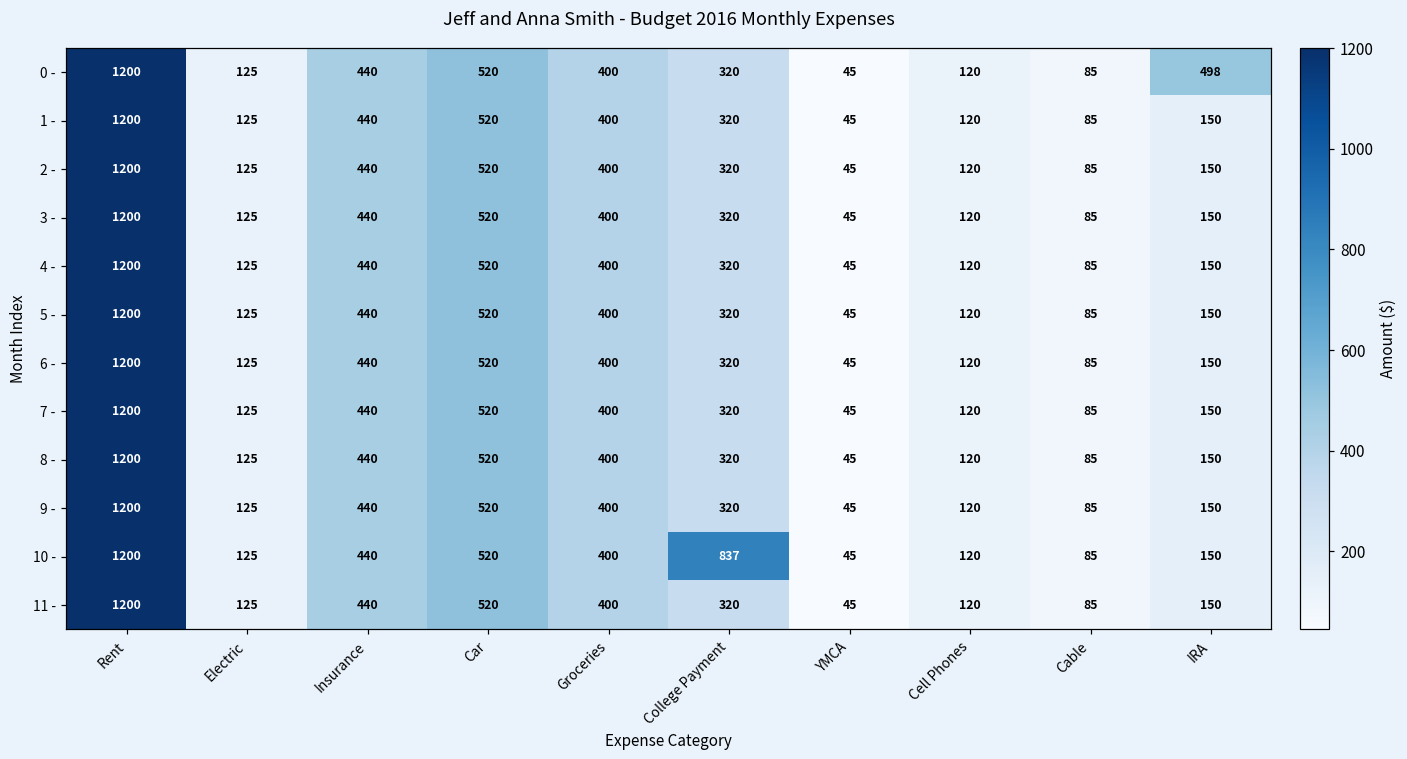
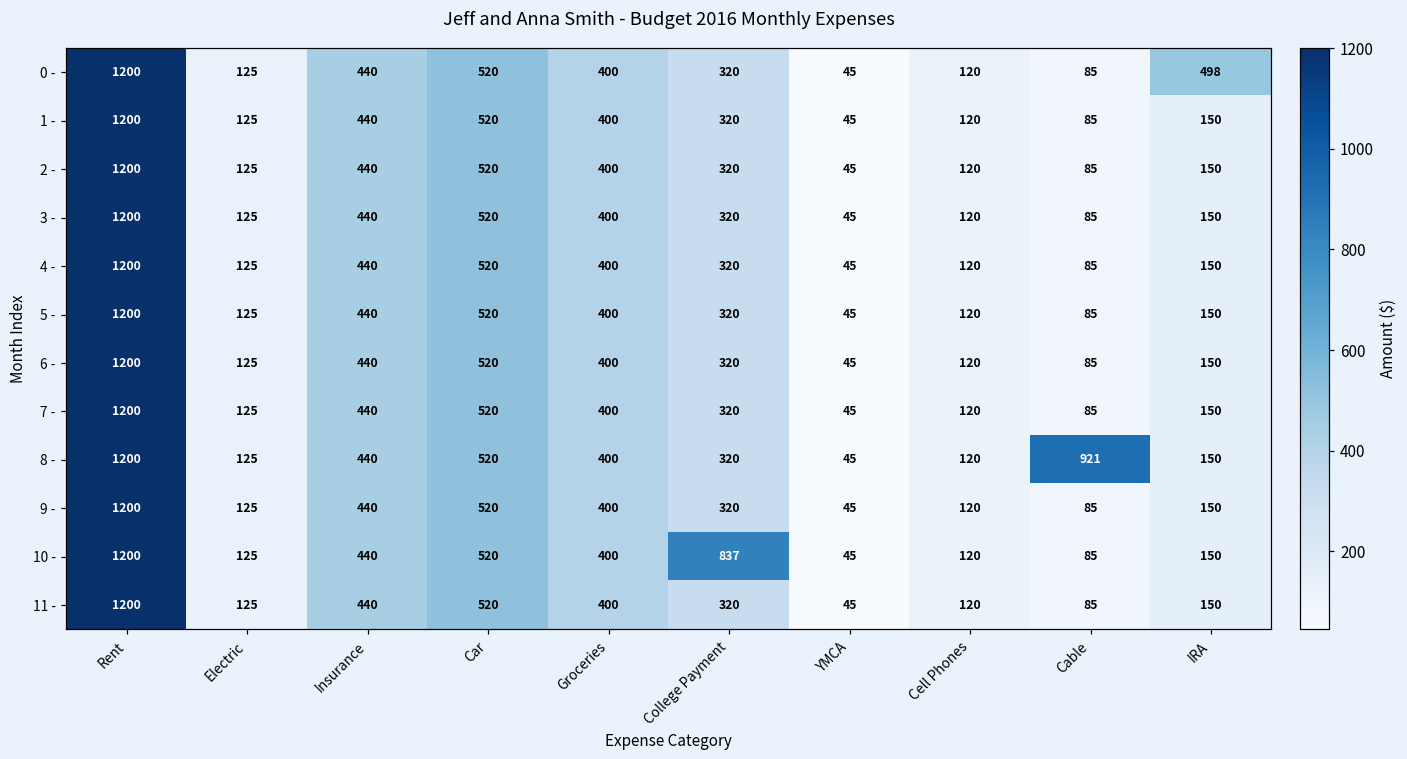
  {
    "0 -": {
      "Rent": 1200,
      "Electric": 125,
      "Insurance": 440,
      "Car": 520,
      "Groceries": 400,
      "College Payment": 320,
      "YMCA": 45,
      "Cell Phones": 120,
      "Cable": 85,
      "IRA": 498
    },
    "1 -": {
      "Rent": 1200,
      "Electric": 125,
      "Insurance": 440,
      "Car": 520,
      "Groceries": 400,
      "College Payment": 320,
      "YMCA": 45,
      "Cell Phones": 120,
      "Cable": 85,
      "IRA": 150
    },
    "2 -": {
      "Rent": 1200,
      "Electric": 125,
      "Insurance": 440,
      "Car": 520,
      "Groceries": 400,
      "College Payment": 320,
      "YMCA": 45,
      "Cell Phones": 120,
      "Cable": 85,
      "IRA": 150
    },
    "3 -": {
      "Rent": 1200,
      "Electric": 125,
      "Insurance": 440,
      "Car": 520,
      "Groceries": 400,
      "College Payment": 320,
      "YMCA": 45,
      "Cell Phones": 120,
      "Cable": 85,
      "IRA": 150
    },
    "4 -": {
      "Rent": 1200,
      "Electric": 125,
      "Insurance": 440,
      "Car": 520,
      "Groceries": 400,
      "College Payment": 320,
      "YMCA": 45,
      "Cell Phones": 120,
      "Cable": 85,
      "IRA": 150
    },
    "5 -": {
      "Rent": 1200,
      "Electric": 125,
      "Insurance": 440,
      "Car": 520,
      "Groceries": 400,
      "College Payment": 320,
      "YMCA": 45,
      "Cell Phones": 120,
      "Cable": 85,
      "IRA": 150
    },
    "6 -": {
      "Rent": 1200,
      "Electric": 125,
      "Insurance": 440,
      "Car": 520,
      "Groceries": 400,
      "College Payment": 320,
      "YMCA": 45,
      "Cell Phones": 120,
      "Cable": 85,
      "IRA": 150
    },
    "7 -": {
      "Rent": 1200,
      "Electric": 125,
      "Insurance": 440,
      "Car": 520,
      "Groceries": 400,
      "College Payment": 320,
      "YMCA": 45,
      "Cell Phones": 120,
      "Cable": 85,
      "IRA": 150
    },
    "8 -": {
      "Rent": 1200,
      "Electric": 125,
      "Insurance": 440,
      "Car": 520,
      "Groceries": 400,
      "College Payment": 320,
      "YMCA": 45,
      "Cell Phones": 120,
-     "Cable": 85,
+     "Cable": 921,
      "IRA": 150
    },
    "9 -": {
      "Rent": 1200,
      "Electric": 125,
      "Insurance": 440,
      "Car": 520,
      "Groceries": 400,
      "College Payment": 320,
      "YMCA": 45,
      "Cell Phones": 120,
      "Cable": 85,
      "IRA": 150
    },
    "10 -": {
      "Rent": 1200,
      "Electric": 125,
      "Insurance": 440,
      "Car": 520,
      "Groceries": 400,
      "College Payment": 837,
      "YMCA": 45,
      "Cell Phones": 120,
      "Cable": 85,
      "IRA": 150
    },
    "11 -": {
      "Rent": 1200,
      "Electric": 125,
      "Insurance": 440,
      "Car": 520,
      "Groceries": 400,
      "College Payment": 320,
      "YMCA": 45,
      "Cell Phones": 120,
      "Cable": 85,
      "IRA": 150
    }
  }
